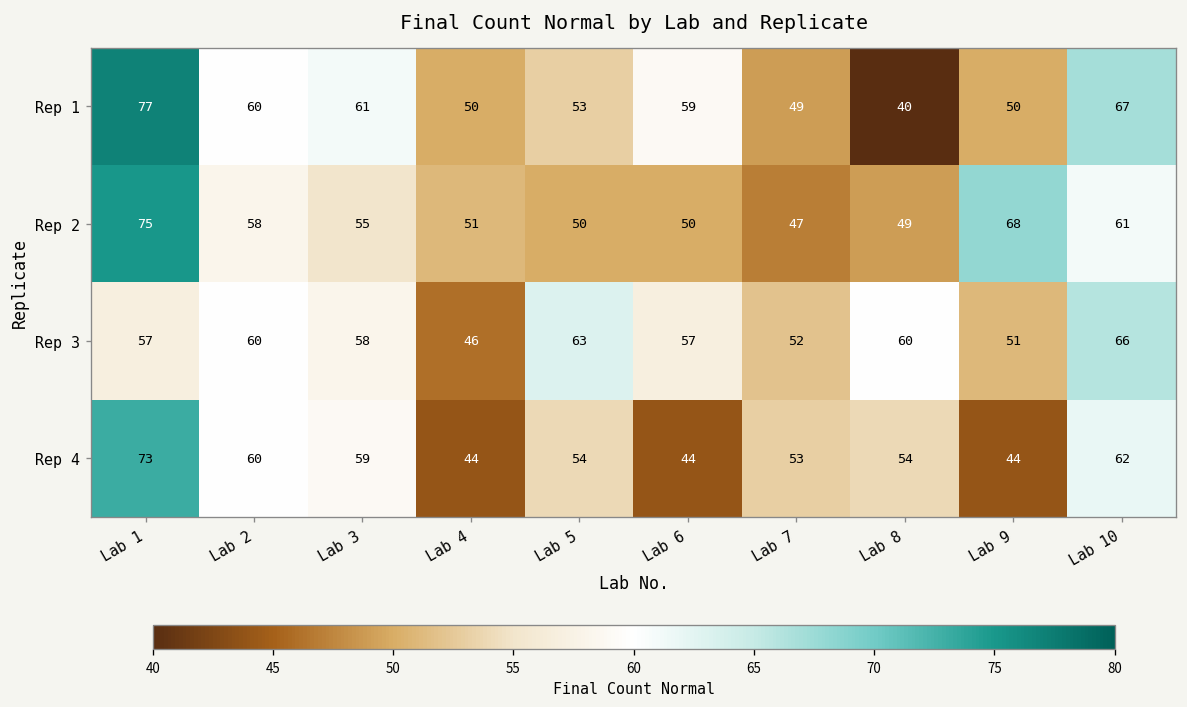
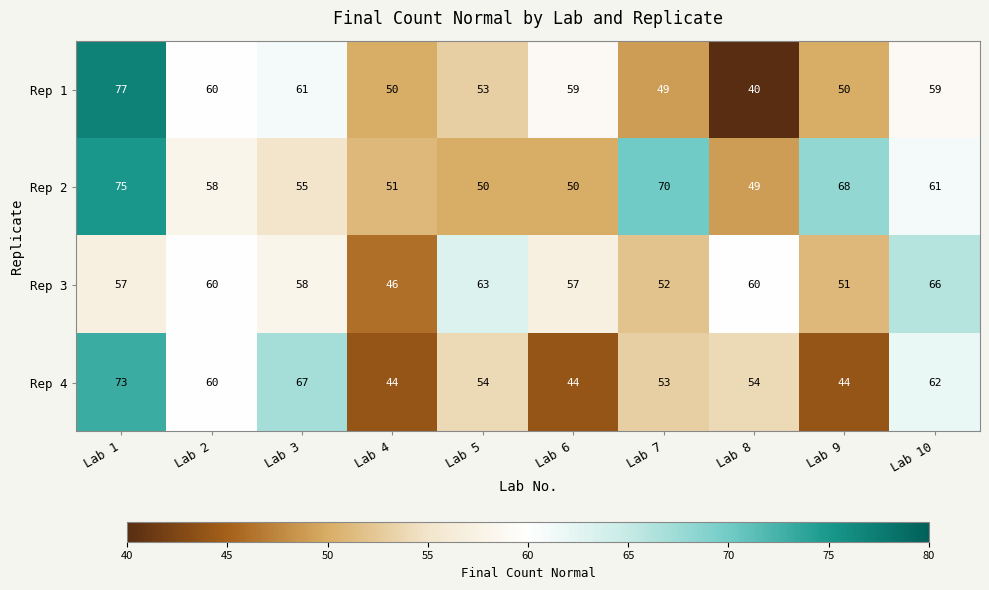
  {
    "Rep 1": {
      "Lab 1": 77,
      "Lab 2": 60,
      "Lab 3": 61,
      "Lab 4": 50,
      "Lab 5": 53,
      "Lab 6": 59,
      "Lab 7": 49,
      "Lab 8": 40,
      "Lab 9": 50,
-     "Lab 10": 67
+     "Lab 10": 59
    },
    "Rep 2": {
      "Lab 1": 75,
      "Lab 2": 58,
      "Lab 3": 55,
      "Lab 4": 51,
      "Lab 5": 50,
      "Lab 6": 50,
-     "Lab 7": 47,
+     "Lab 7": 70,
      "Lab 8": 49,
      "Lab 9": 68,
      "Lab 10": 61
    },
    "Rep 3": {
      "Lab 1": 57,
      "Lab 2": 60,
      "Lab 3": 58,
      "Lab 4": 46,
      "Lab 5": 63,
      "Lab 6": 57,
      "Lab 7": 52,
      "Lab 8": 60,
      "Lab 9": 51,
      "Lab 10": 66
    },
    "Rep 4": {
      "Lab 1": 73,
      "Lab 2": 60,
-     "Lab 3": 59,
+     "Lab 3": 67,
      "Lab 4": 44,
      "Lab 5": 54,
      "Lab 6": 44,
      "Lab 7": 53,
      "Lab 8": 54,
      "Lab 9": 44,
      "Lab 10": 62
    }
  }
